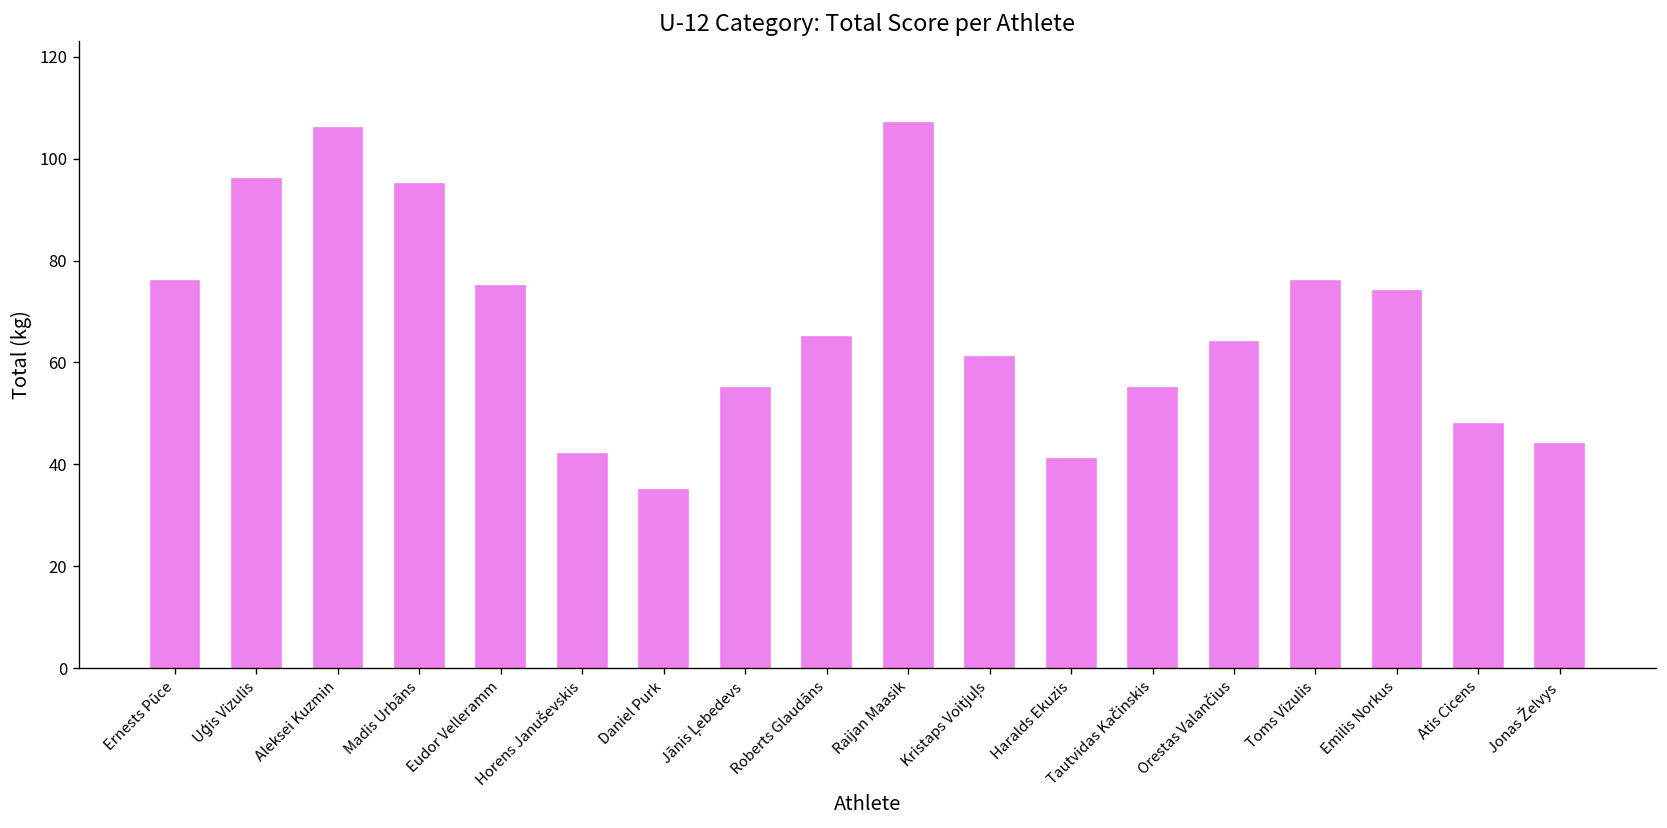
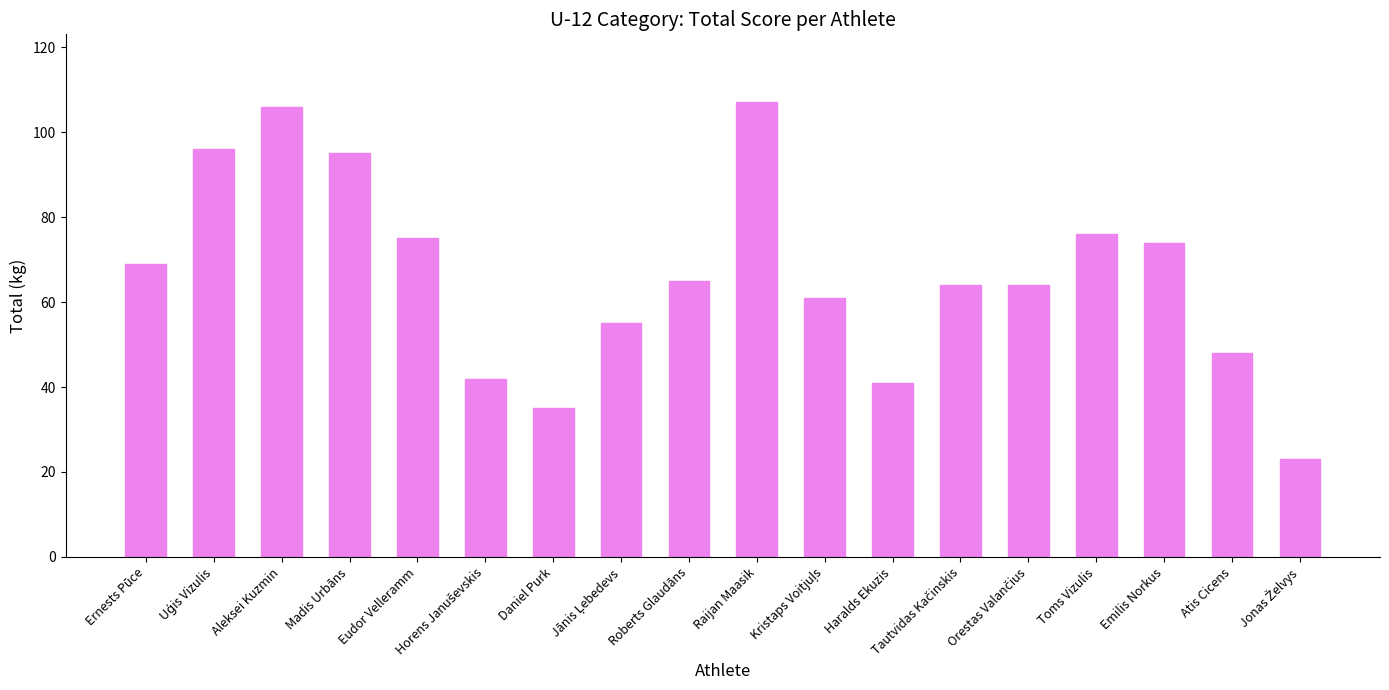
  {
-   "Ernests Pūce": 76,
+   "Ernests Pūce": 69,
    "Uģis Vizulis": 96,
    "Aleksei Kuzmin": 106,
    "Madis Urbāns": 95,
    "Eudor Velleramm": 75,
    "Horens Januševskis": 42,
    "Daniel Purk": 35,
    "Jānis Ļebedevs": 55,
    "Roberts Glaudāns": 65,
    "Raijan Maasik": 107,
    "Kristaps Voitjuļs": 61,
    "Haralds Ekuzis": 41,
-   "Tautvidas Kačinskis": 55,
+   "Tautvidas Kačinskis": 64,
    "Orestas Valančius": 64,
    "Toms Vizulis": 76,
    "Emilis Norkus": 74,
    "Atis Cicens": 48,
-   "Jonas Želvys": 44
+   "Jonas Želvys": 23
  }
